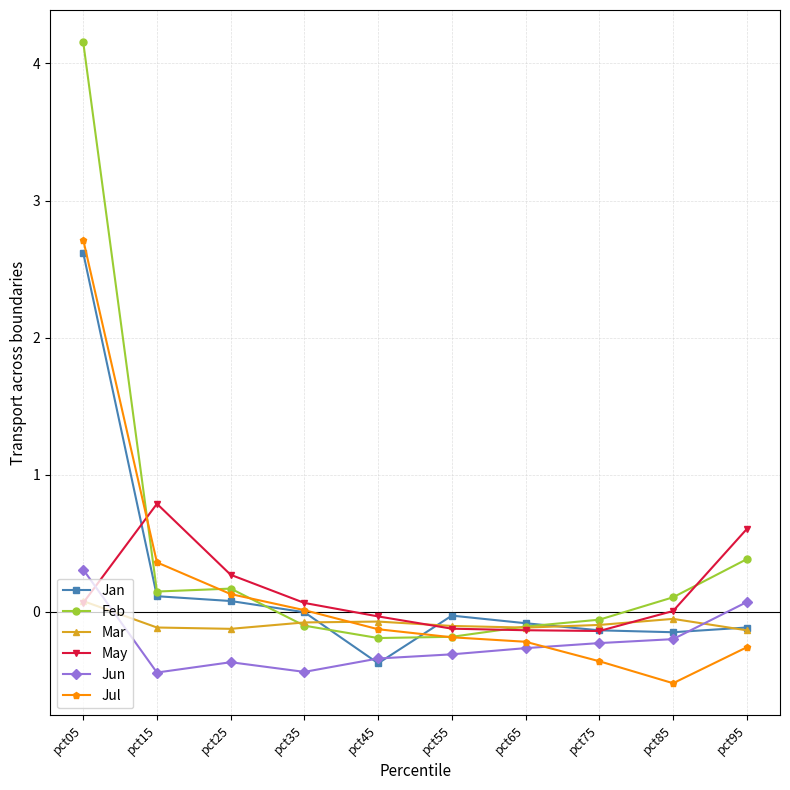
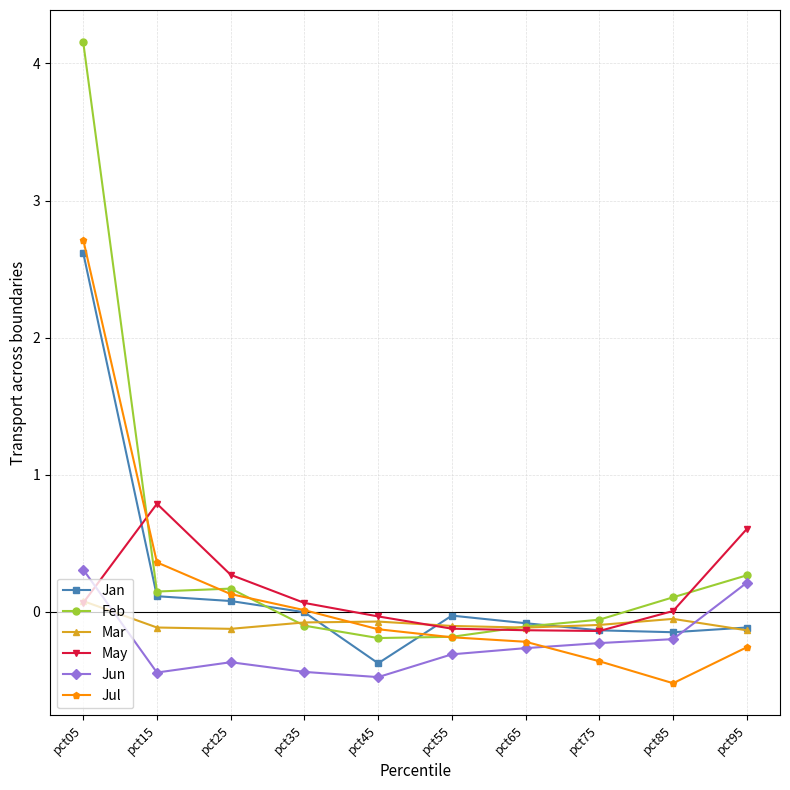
  {
    "Jan": {
      "pct05": 2.62,
      "pct15": 0.11,
      "pct25": 0.08,
      "pct45": -0.38,
      "pct55": -0.03,
      "pct65": -0.08,
      "pct85": -0.15,
      "pct95": -0.12
    },
    "Feb": {
      "pct05": 4.16,
      "pct15": 0.15,
      "pct25": 0.17,
      "pct35": -0.10,
      "pct45": -0.19,
      "pct75": -0.06,
      "pct85": 0.11,
-     "pct95": 0.38
+     "pct95": 0.27
    },
    "May": {
      "pct15": 0.79,
      "pct25": 0.27,
      "pct35": 0.06,
      "pct45": -0.03,
      "pct55": -0.12,
      "pct65": -0.14,
      "pct85": 0.01,
      "pct95": 0.60
    },
    "Jun": {
      "pct05": 0.31,
      "pct15": -0.44,
      "pct25": -0.37,
      "pct35": -0.44,
-     "pct45": -0.34,
+     "pct45": -0.48,
      "pct55": -0.31,
      "pct65": -0.27,
      "pct75": -0.23,
      "pct85": -0.20,
-     "pct95": 0.07
+     "pct95": 0.21
    }
  }
